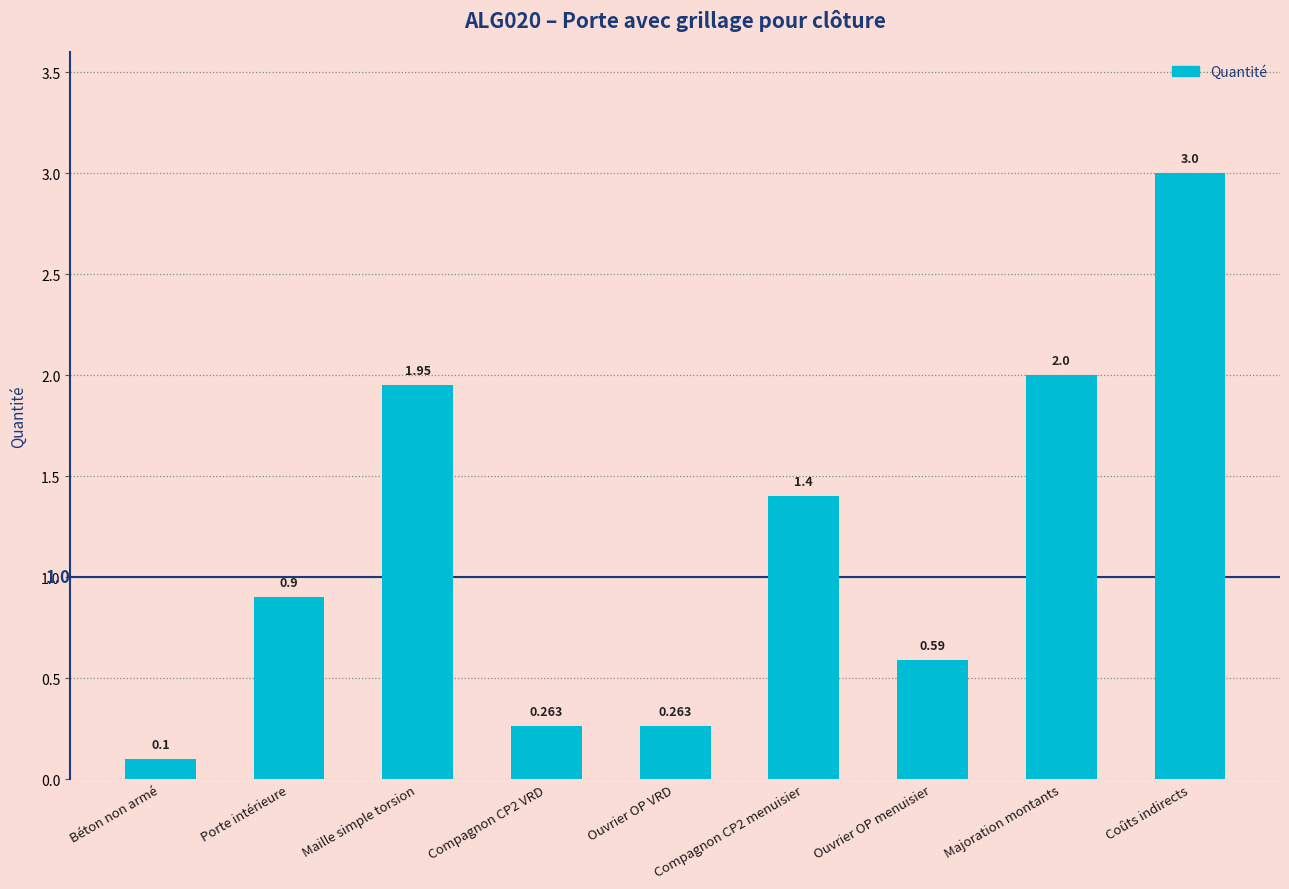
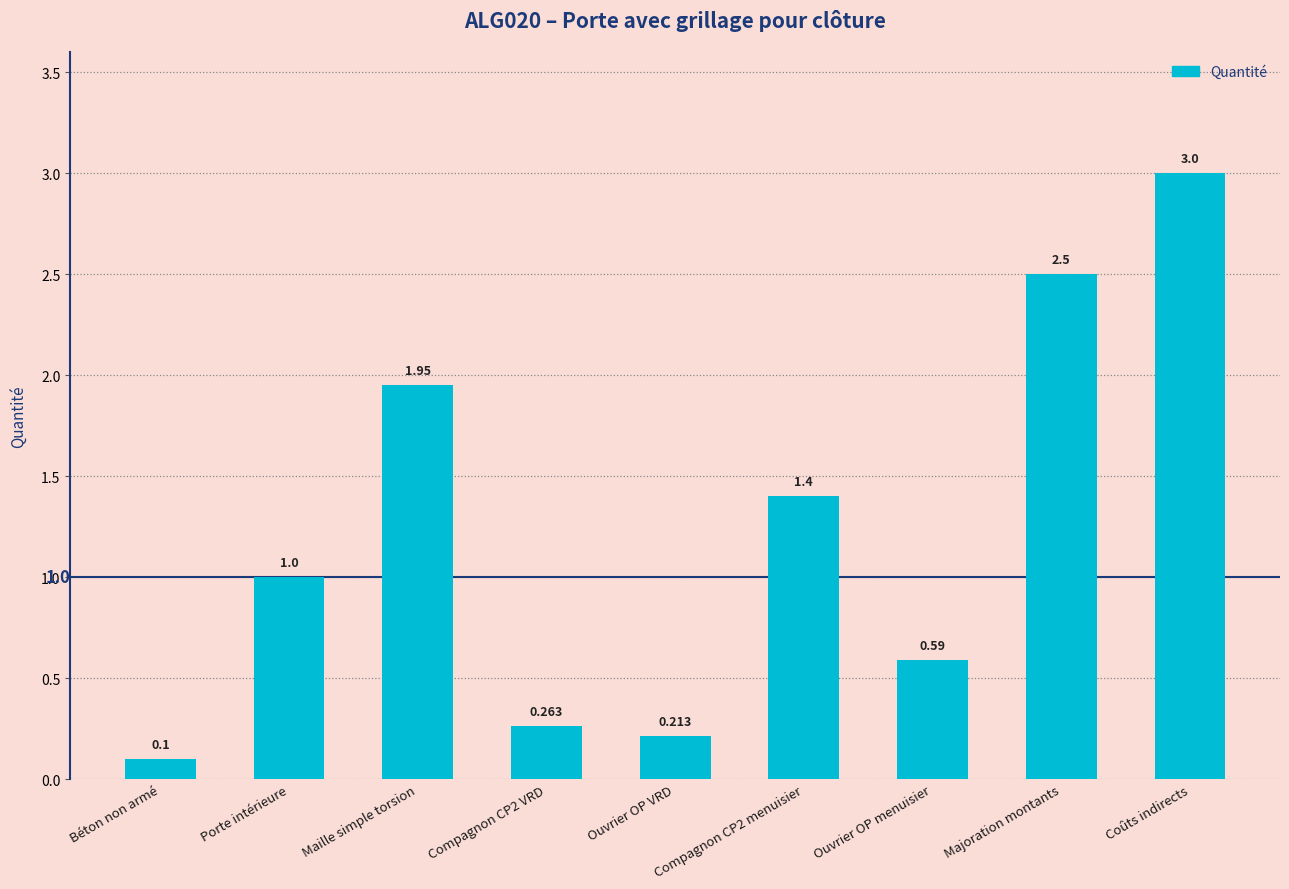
  {
    "Béton non armé": 0.1,
-   "Porte intérieure": 0.9,
+   "Porte intérieure": 1.0,
    "Maille simple torsion": 1.95,
    "Compagnon CP2 VRD": 0.263,
-   "Ouvrier OP VRD": 0.263,
+   "Ouvrier OP VRD": 0.213,
    "Compagnon CP2 menuisier": 1.4,
    "Ouvrier OP menuisier": 0.59,
-   "Majoration montants": 2.0,
+   "Majoration montants": 2.5,
    "Coûts indirects": 3.0
  }
